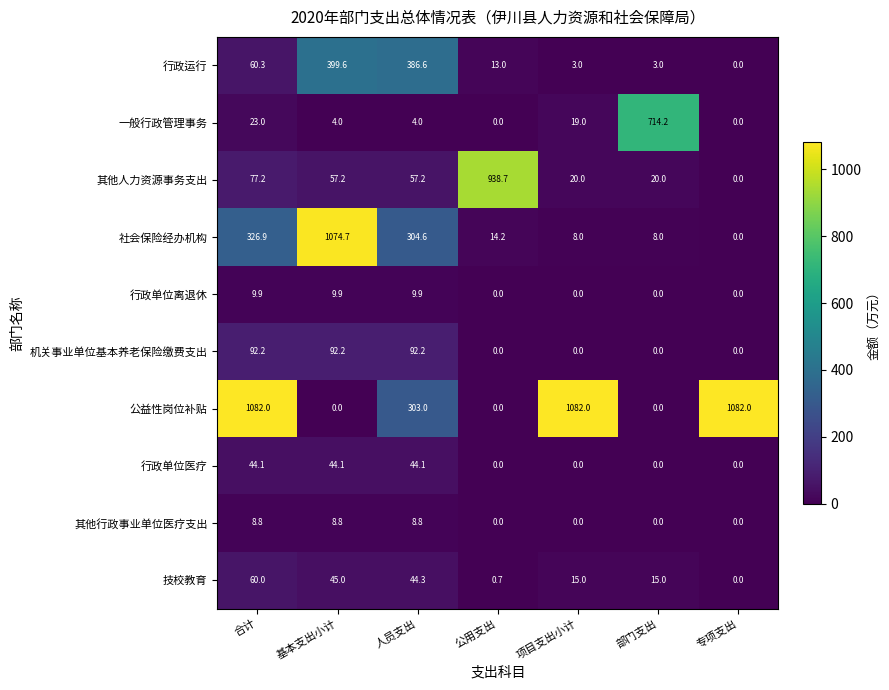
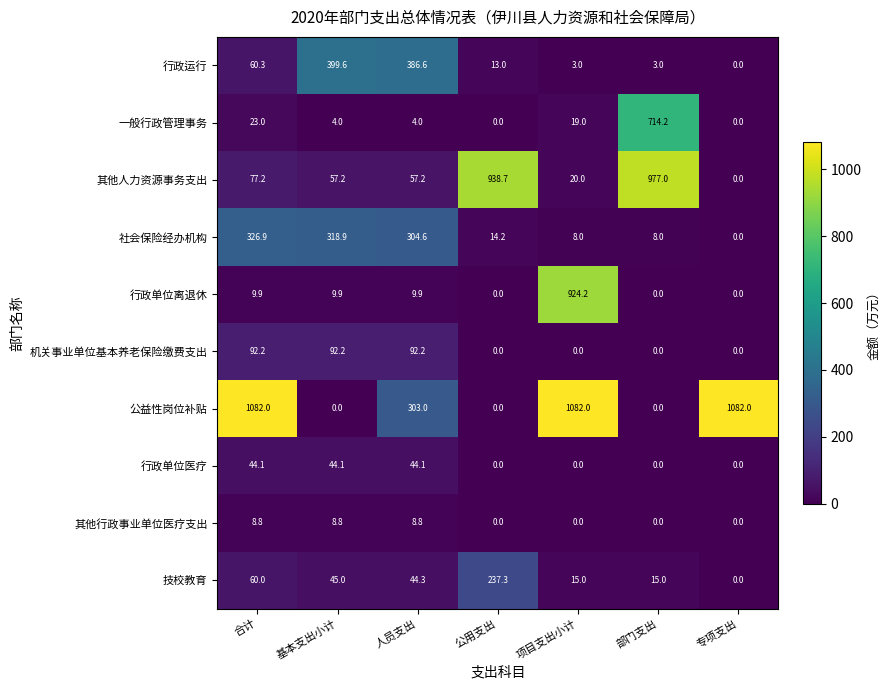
  {
    "行政运行": {
      "合计": 60.3,
      "基本支出小计": 399.6,
      "人员支出": 386.6,
      "公用支出": 13.0,
      "项目支出小计": 3.0,
      "部门支出": 3.0,
      "专项支出": 0.0
    },
    "一般行政管理事务": {
      "合计": 23.0,
      "基本支出小计": 4.0,
      "人员支出": 4.0,
      "公用支出": 0.0,
      "项目支出小计": 19.0,
      "部门支出": 714.2,
      "专项支出": 0.0
    },
    "其他人力资源事务支出": {
      "合计": 77.2,
      "基本支出小计": 57.2,
      "人员支出": 57.2,
      "公用支出": 938.7,
      "项目支出小计": 20.0,
-     "部门支出": 20.0,
+     "部门支出": 977.0,
      "专项支出": 0.0
    },
    "社会保险经办机构": {
      "合计": 326.9,
-     "基本支出小计": 1074.7,
+     "基本支出小计": 318.9,
      "人员支出": 304.6,
      "公用支出": 14.2,
      "项目支出小计": 8.0,
      "部门支出": 8.0,
      "专项支出": 0.0
    },
    "行政单位离退休": {
      "合计": 9.9,
      "基本支出小计": 9.9,
      "人员支出": 9.9,
      "公用支出": 0.0,
-     "项目支出小计": 0.0,
+     "项目支出小计": 924.2,
      "部门支出": 0.0,
      "专项支出": 0.0
    },
    "机关事业单位基本养老保险缴费支出": {
      "合计": 92.2,
      "基本支出小计": 92.2,
      "人员支出": 92.2,
      "公用支出": 0.0,
      "项目支出小计": 0.0,
      "部门支出": 0.0,
      "专项支出": 0.0
    },
    "公益性岗位补贴": {
      "合计": 1082.0,
      "基本支出小计": 0.0,
      "人员支出": 303.0,
      "公用支出": 0.0,
      "项目支出小计": 1082.0,
      "部门支出": 0.0,
      "专项支出": 1082.0
    },
    "行政单位医疗": {
      "合计": 44.1,
      "基本支出小计": 44.1,
      "人员支出": 44.1,
      "公用支出": 0.0,
      "项目支出小计": 0.0,
      "部门支出": 0.0,
      "专项支出": 0.0
    },
    "其他行政事业单位医疗支出": {
      "合计": 8.8,
      "基本支出小计": 8.8,
      "人员支出": 8.8,
      "公用支出": 0.0,
      "项目支出小计": 0.0,
      "部门支出": 0.0,
      "专项支出": 0.0
    },
    "技校教育": {
      "合计": 60.0,
      "基本支出小计": 45.0,
      "人员支出": 44.3,
-     "公用支出": 0.7,
+     "公用支出": 237.3,
      "项目支出小计": 15.0,
      "部门支出": 15.0,
      "专项支出": 0.0
    }
  }
